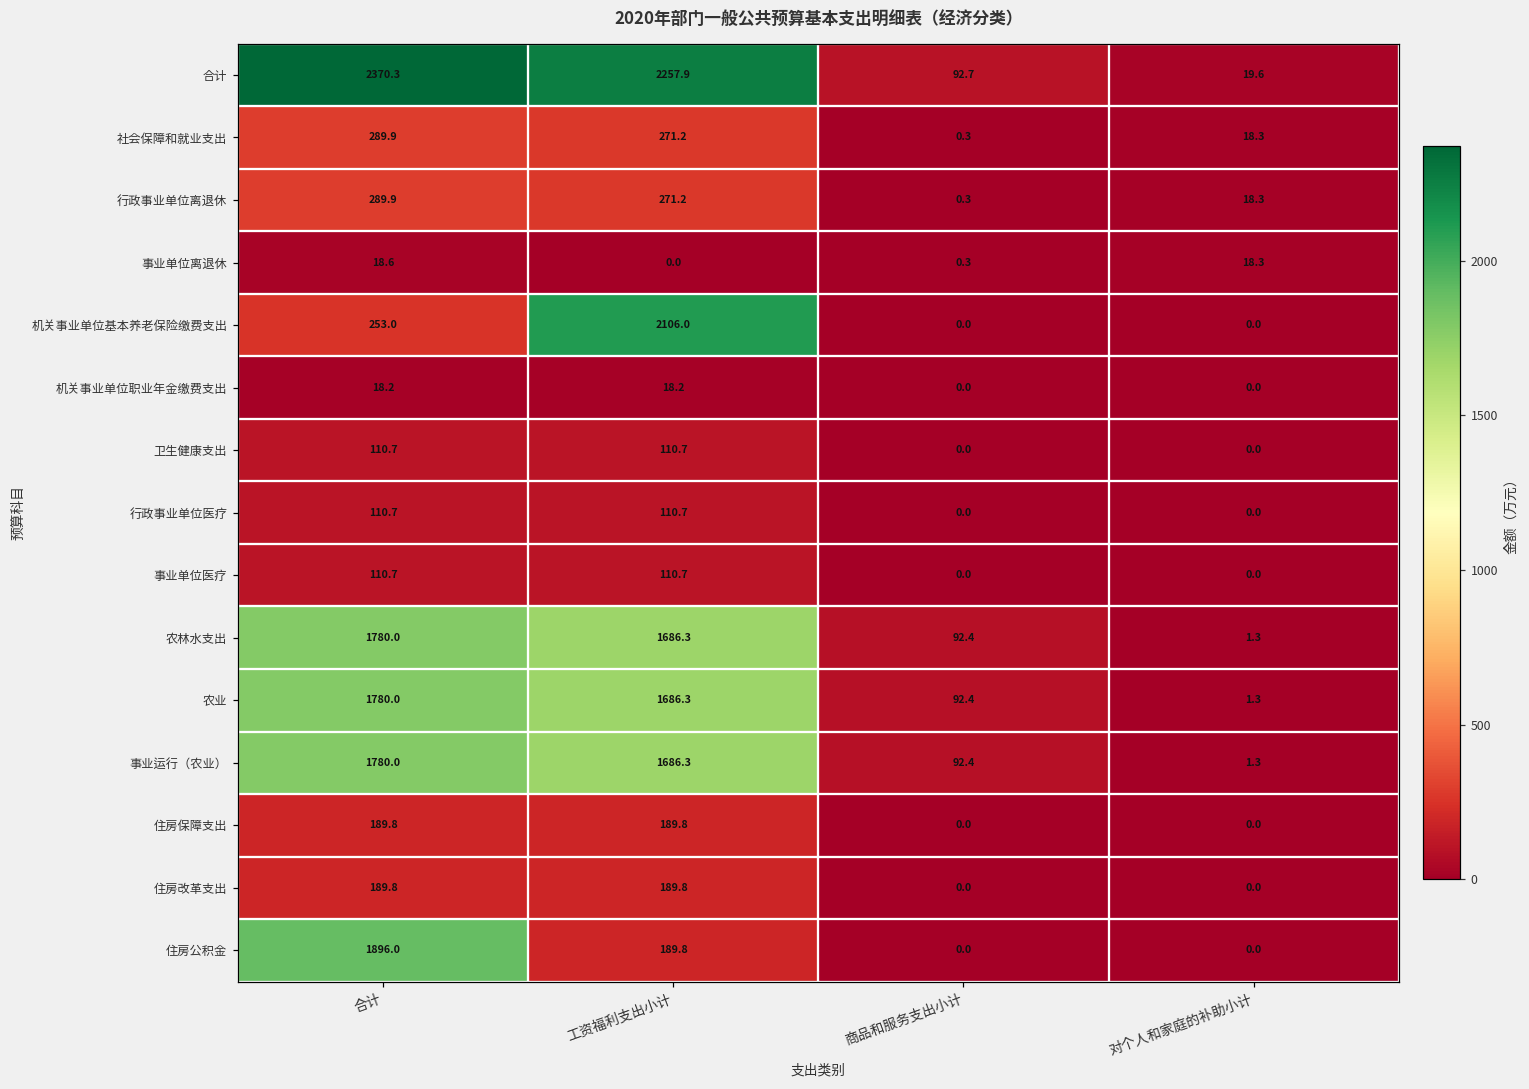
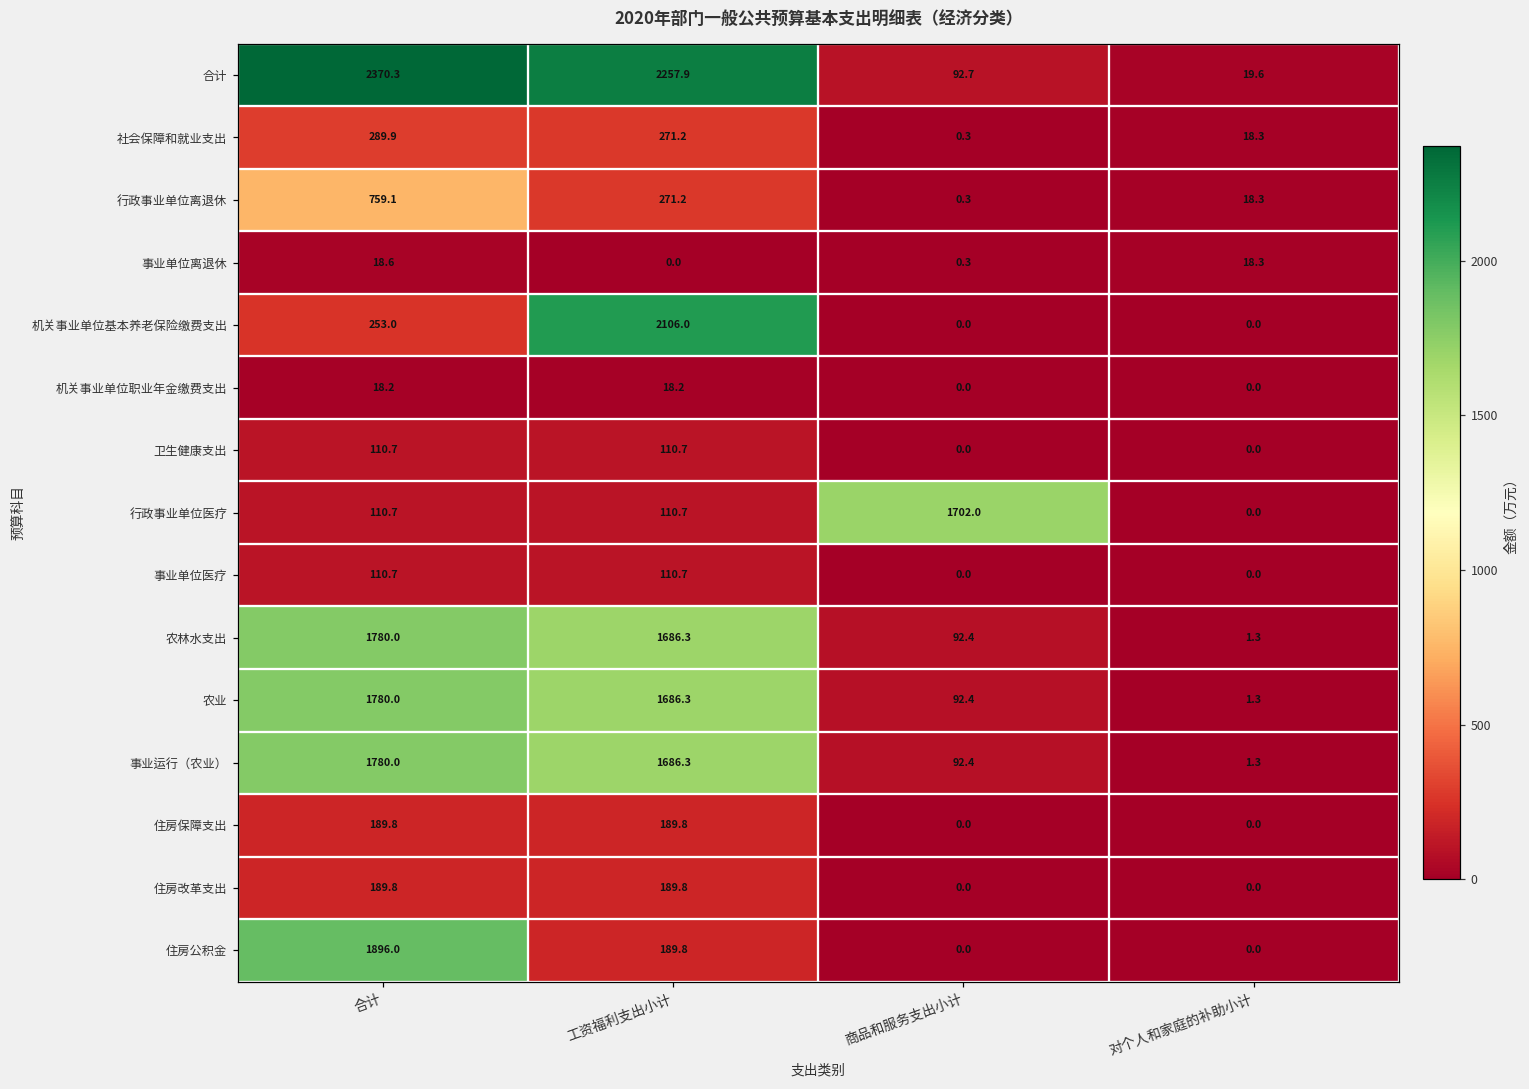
  {
    "合计": {
      "合计": 2370.3,
      "工资福利支出小计": 2257.9,
      "商品和服务支出小计": 92.7,
      "对个人和家庭的补助小计": 19.6
    },
    "社会保障和就业支出": {
      "合计": 289.9,
      "工资福利支出小计": 271.2,
      "商品和服务支出小计": 0.3,
      "对个人和家庭的补助小计": 18.3
    },
    "行政事业单位离退休": {
-     "合计": 289.9,
+     "合计": 759.1,
      "工资福利支出小计": 271.2,
      "商品和服务支出小计": 0.3,
      "对个人和家庭的补助小计": 18.3
    },
    "事业单位离退休": {
      "合计": 18.6,
      "工资福利支出小计": 0.0,
      "商品和服务支出小计": 0.3,
      "对个人和家庭的补助小计": 18.3
    },
    "机关事业单位基本养老保险缴费支出": {
      "合计": 253.0,
      "工资福利支出小计": 2106.0,
      "商品和服务支出小计": 0.0,
      "对个人和家庭的补助小计": 0.0
    },
    "机关事业单位职业年金缴费支出": {
      "合计": 18.2,
      "工资福利支出小计": 18.2,
      "商品和服务支出小计": 0.0,
      "对个人和家庭的补助小计": 0.0
    },
    "卫生健康支出": {
      "合计": 110.7,
      "工资福利支出小计": 110.7,
      "商品和服务支出小计": 0.0,
      "对个人和家庭的补助小计": 0.0
    },
    "行政事业单位医疗": {
      "合计": 110.7,
      "工资福利支出小计": 110.7,
-     "商品和服务支出小计": 0.0,
+     "商品和服务支出小计": 1702.0,
      "对个人和家庭的补助小计": 0.0
    },
    "事业单位医疗": {
      "合计": 110.7,
      "工资福利支出小计": 110.7,
      "商品和服务支出小计": 0.0,
      "对个人和家庭的补助小计": 0.0
    },
    "农林水支出": {
      "合计": 1780.0,
      "工资福利支出小计": 1686.3,
      "商品和服务支出小计": 92.4,
      "对个人和家庭的补助小计": 1.3
    },
    "农业": {
      "合计": 1780.0,
      "工资福利支出小计": 1686.3,
      "商品和服务支出小计": 92.4,
      "对个人和家庭的补助小计": 1.3
    },
    "事业运行（农业）": {
      "合计": 1780.0,
      "工资福利支出小计": 1686.3,
      "商品和服务支出小计": 92.4,
      "对个人和家庭的补助小计": 1.3
    },
    "住房保障支出": {
      "合计": 189.8,
      "工资福利支出小计": 189.8,
      "商品和服务支出小计": 0.0,
      "对个人和家庭的补助小计": 0.0
    },
    "住房改革支出": {
      "合计": 189.8,
      "工资福利支出小计": 189.8,
      "商品和服务支出小计": 0.0,
      "对个人和家庭的补助小计": 0.0
    },
    "住房公积金": {
      "合计": 1896.0,
      "工资福利支出小计": 189.8,
      "商品和服务支出小计": 0.0,
      "对个人和家庭的补助小计": 0.0
    }
  }
